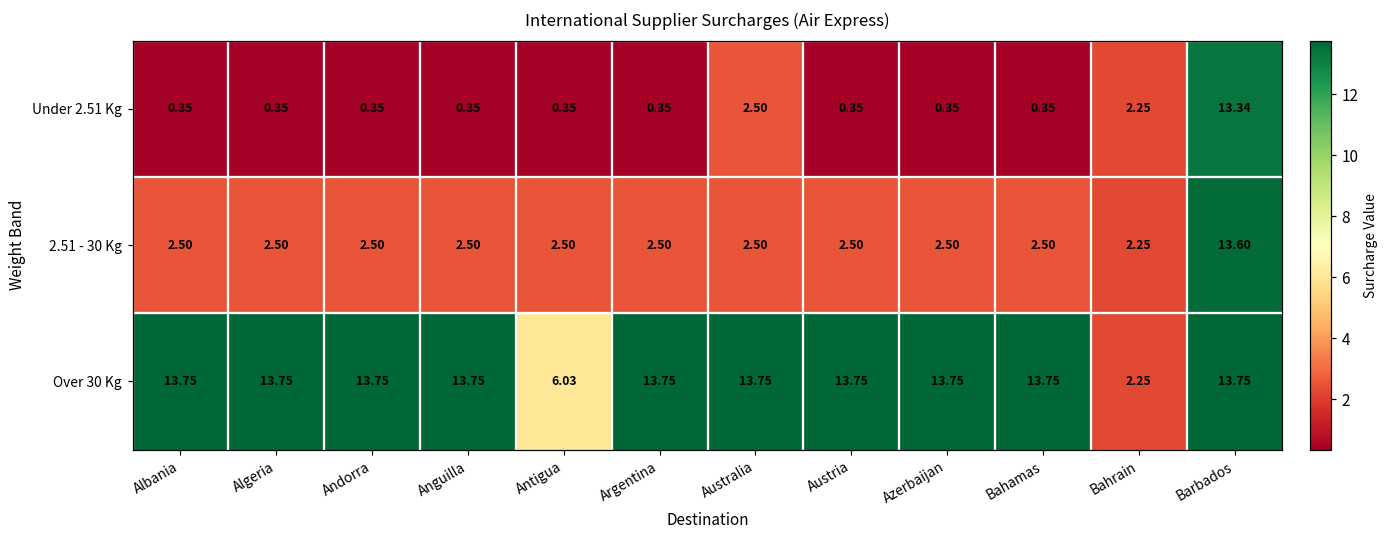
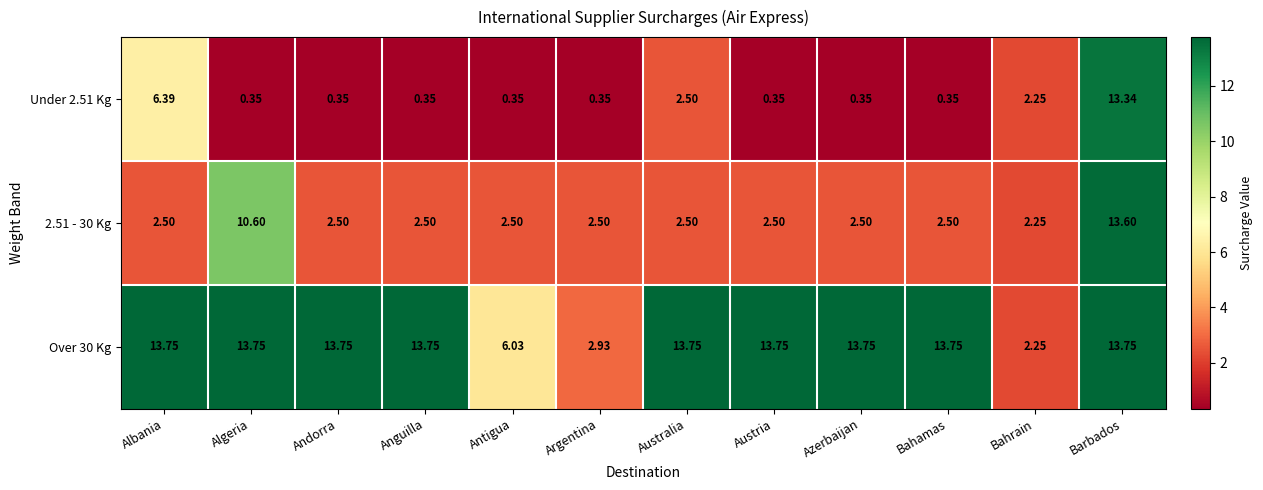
  {
    "Under 2.51 Kg": {
-     "Albania": 0.35,
+     "Albania": 6.39,
      "Algeria": 0.35,
      "Andorra": 0.35,
      "Anguilla": 0.35,
      "Antigua": 0.35,
      "Argentina": 0.35,
      "Australia": 2.50,
      "Austria": 0.35,
      "Azerbaijan": 0.35,
      "Bahamas": 0.35,
      "Bahrain": 2.25,
      "Barbados": 13.34
    },
    "2.51 - 30 Kg": {
      "Albania": 2.50,
-     "Algeria": 2.50,
+     "Algeria": 10.60,
      "Andorra": 2.50,
      "Anguilla": 2.50,
      "Antigua": 2.50,
      "Argentina": 2.50,
      "Australia": 2.50,
      "Austria": 2.50,
      "Azerbaijan": 2.50,
      "Bahamas": 2.50,
      "Bahrain": 2.25,
      "Barbados": 13.60
    },
    "Over 30 Kg": {
      "Albania": 13.75,
      "Algeria": 13.75,
      "Andorra": 13.75,
      "Anguilla": 13.75,
      "Antigua": 6.03,
-     "Argentina": 13.75,
+     "Argentina": 2.93,
      "Australia": 13.75,
      "Austria": 13.75,
      "Azerbaijan": 13.75,
      "Bahamas": 13.75,
      "Bahrain": 2.25,
      "Barbados": 13.75
    }
  }
